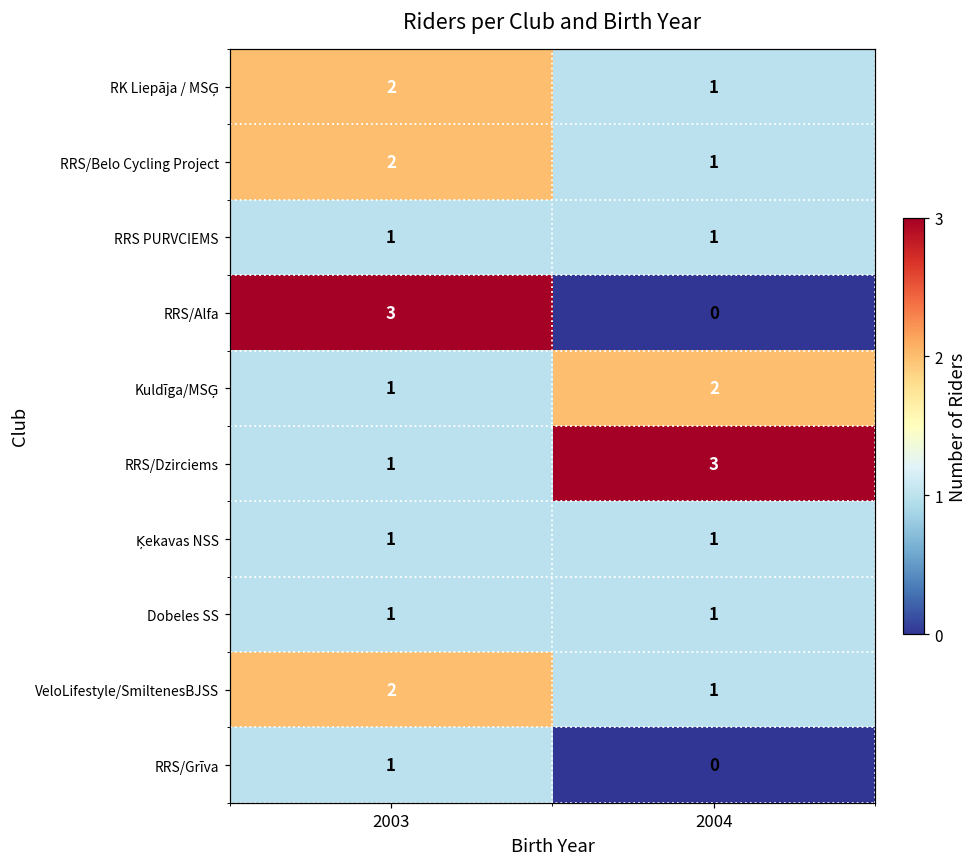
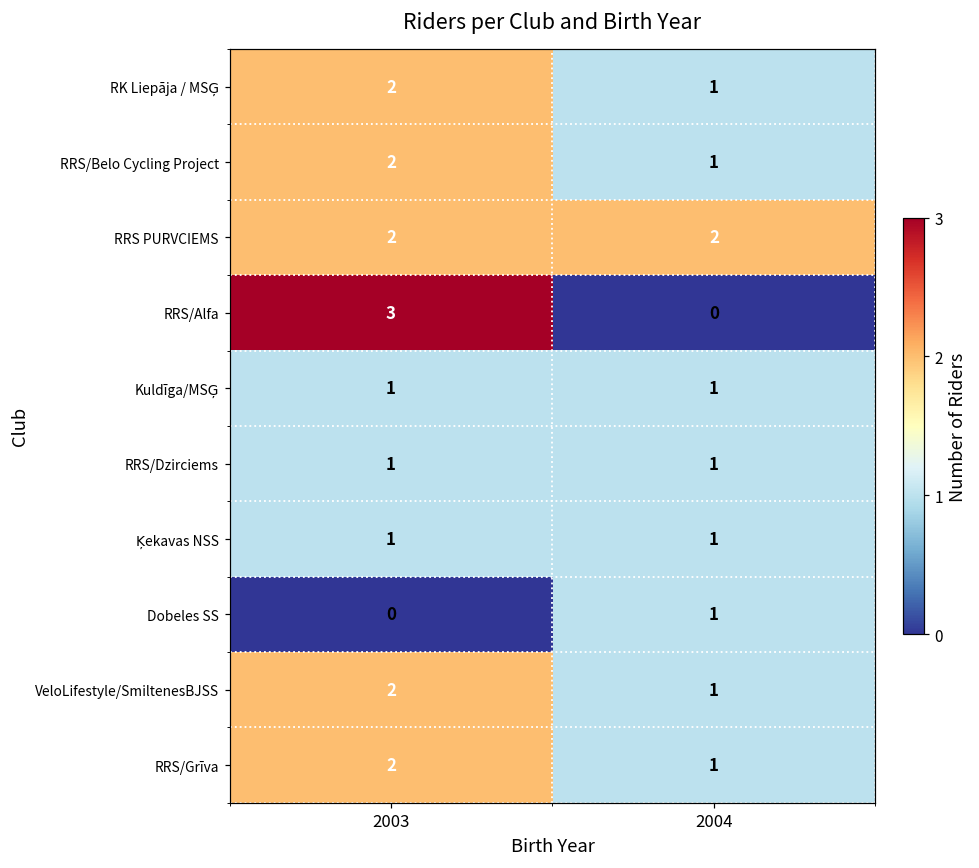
  {
    "RK Liepāja / MSĢ": {
      "2003": 2,
      "2004": 1
    },
    "RRS/Belo Cycling Project": {
      "2003": 2,
      "2004": 1
    },
    "RRS PURVCIEMS": {
-     "2003": 1,
-     "2004": 1
+     "2003": 2,
+     "2004": 2
    },
    "RRS/Alfa": {
      "2003": 3,
      "2004": 0
    },
    "Kuldīga/MSĢ": {
      "2003": 1,
-     "2004": 2
+     "2004": 1
    },
    "RRS/Dzirciems": {
      "2003": 1,
-     "2004": 3
+     "2004": 1
    },
    "Ķekavas NSS": {
      "2003": 1,
      "2004": 1
    },
    "Dobeles SS": {
-     "2003": 1,
+     "2003": 0,
      "2004": 1
    },
    "VeloLifestyle/SmiltenesBJSS": {
      "2003": 2,
      "2004": 1
    },
    "RRS/Grīva": {
-     "2003": 1,
-     "2004": 0
+     "2003": 2,
+     "2004": 1
    }
  }
